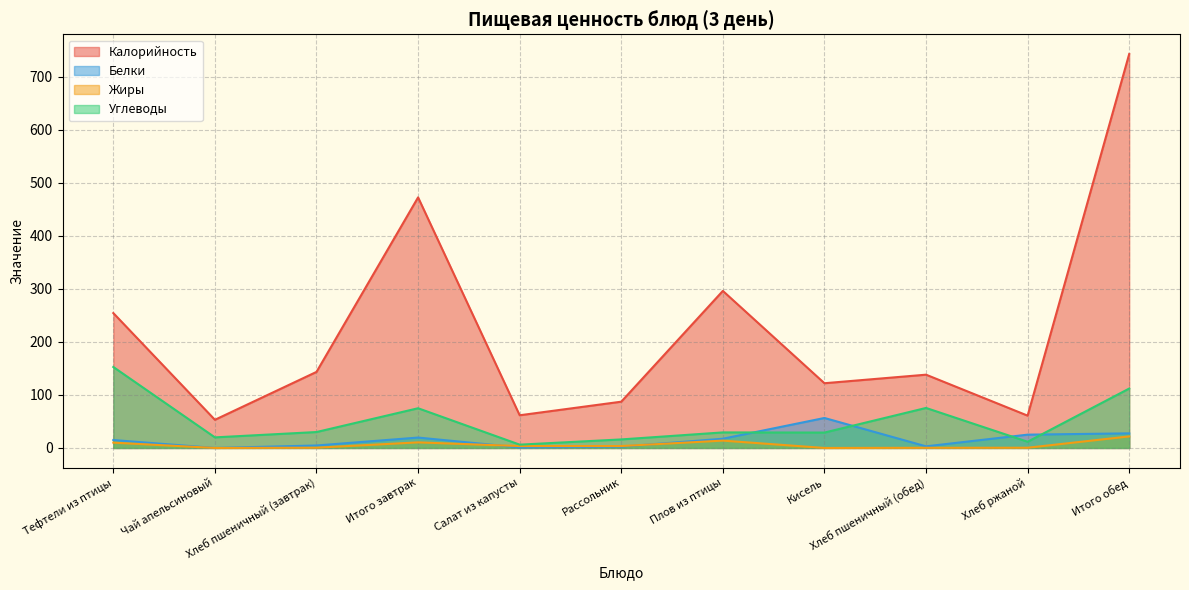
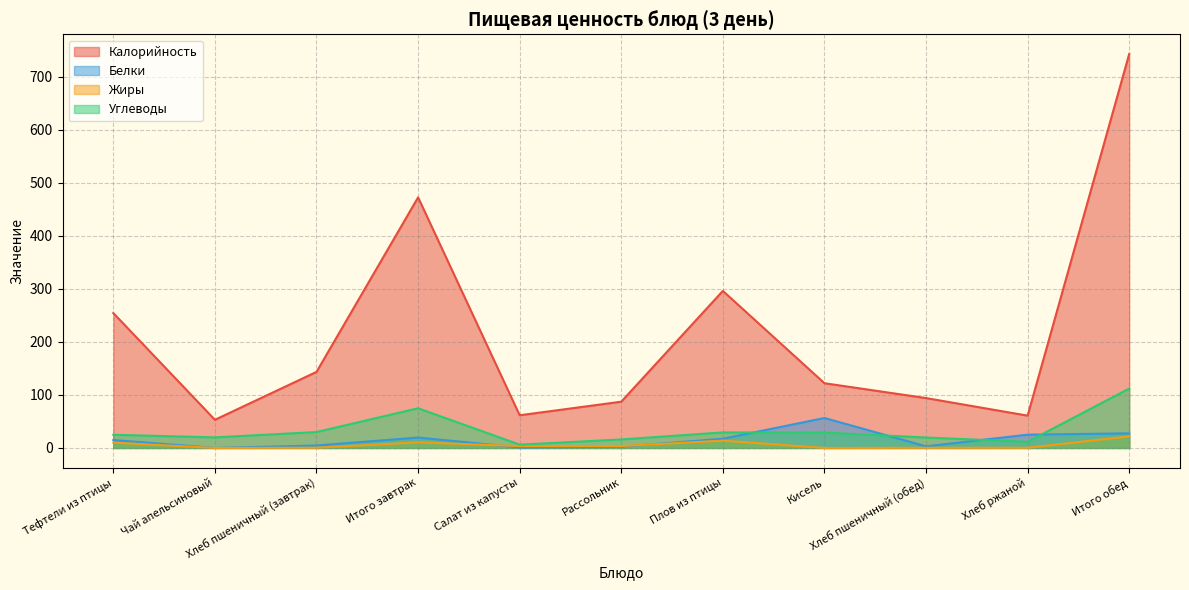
  {
    "Калорийность": {
      "Тефтели из птицы": 250,
      "Чай апельсиновый": 50,
      "Хлеб пшеничный (завтрак)": 140,
      "Итого завтрак": 470,
      "Салат из капусты": 60,
      "Рассольник": 90,
      "Плов из птицы": 300,
      "Кисель": 120,
-     "Хлеб пшеничный (обед)": 140,
+     "Хлеб пшеничный (обед)": 90,
      "Хлеб ржаной": 60,
      "Итого обед": 740
    },
    "Белки": {
      "Тефтели из птицы": 10,
      "Итого завтрак": 20,
      "Кисель": 60,
      "Хлеб ржаной": 30,
      "Итого обед": 30
    },
    "Жиры": {
      "Тефтели из птицы": 10,
      "Итого завтрак": 10,
      "Кисель": 0,
      "Хлеб ржаной": 0,
      "Итого обед": 20
    },
    "Углеводы": {
-     "Тефтели из птицы": 150,
+     "Тефтели из птицы": 20,
      "Чай апельсиновый": 20,
      "Хлеб пшеничный (завтрак)": 30,
      "Итого завтрак": 70,
      "Рассольник": 20,
      "Плов из птицы": 30,
      "Кисель": 30,
-     "Хлеб пшеничный (обед)": 80,
+     "Хлеб пшеничный (обед)": 20,
      "Хлеб ржаной": 10,
      "Итого обед": 110
    }
  }
